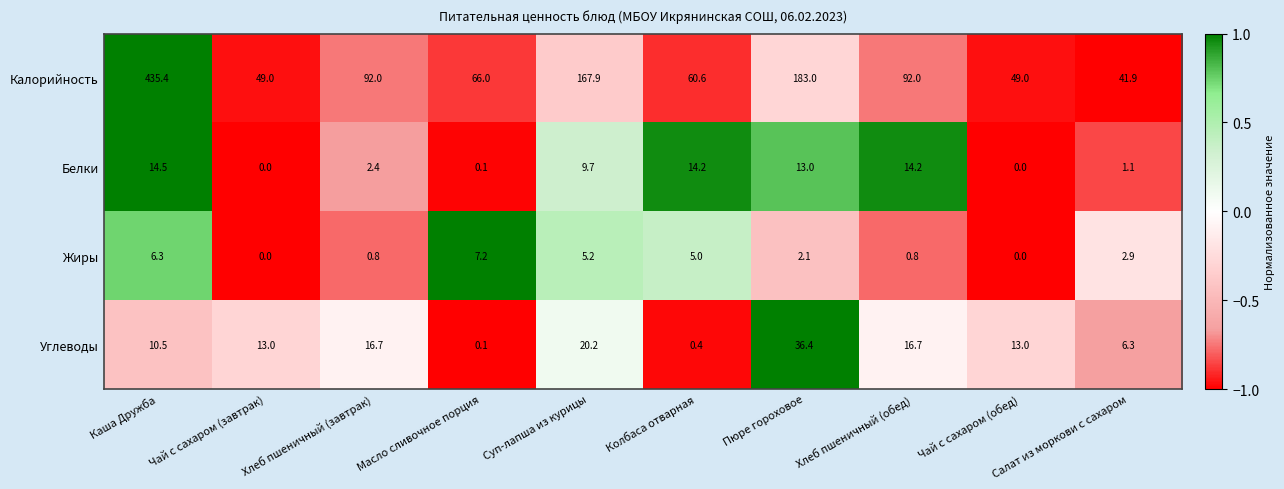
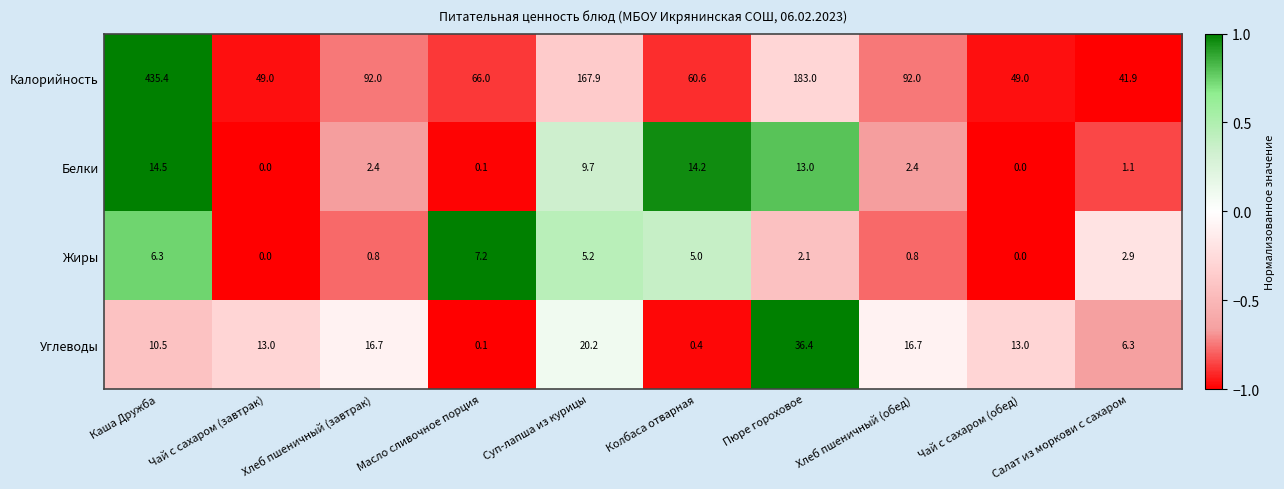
  {
    "Калорийность": {
      "Каша Дружба": 435.4,
      "Чай с сахаром (завтрак)": 49.0,
      "Хлеб пшеничный (завтрак)": 92.0,
      "Масло сливочное порция": 66.0,
      "Суп-лапша из курицы": 167.9,
      "Колбаса отварная": 60.6,
      "Пюре гороховое": 183.0,
      "Хлеб пшеничный (обед)": 92.0,
      "Чай с сахаром (обед)": 49.0,
      "Салат из моркови с сахаром": 41.9
    },
    "Белки": {
      "Каша Дружба": 14.5,
      "Чай с сахаром (завтрак)": 0.0,
      "Хлеб пшеничный (завтрак)": 2.4,
      "Масло сливочное порция": 0.1,
      "Суп-лапша из курицы": 9.7,
      "Колбаса отварная": 14.2,
      "Пюре гороховое": 13.0,
-     "Хлеб пшеничный (обед)": 14.2,
+     "Хлеб пшеничный (обед)": 2.4,
      "Чай с сахаром (обед)": 0.0,
      "Салат из моркови с сахаром": 1.1
    },
    "Жиры": {
      "Каша Дружба": 6.3,
      "Чай с сахаром (завтрак)": 0.0,
      "Хлеб пшеничный (завтрак)": 0.8,
      "Масло сливочное порция": 7.2,
      "Суп-лапша из курицы": 5.2,
      "Колбаса отварная": 5.0,
      "Пюре гороховое": 2.1,
      "Хлеб пшеничный (обед)": 0.8,
      "Чай с сахаром (обед)": 0.0,
      "Салат из моркови с сахаром": 2.9
    },
    "Углеводы": {
      "Каша Дружба": 10.5,
      "Чай с сахаром (завтрак)": 13.0,
      "Хлеб пшеничный (завтрак)": 16.7,
      "Масло сливочное порция": 0.1,
      "Суп-лапша из курицы": 20.2,
      "Колбаса отварная": 0.4,
      "Пюре гороховое": 36.4,
      "Хлеб пшеничный (обед)": 16.7,
      "Чай с сахаром (обед)": 13.0,
      "Салат из моркови с сахаром": 6.3
    }
  }
